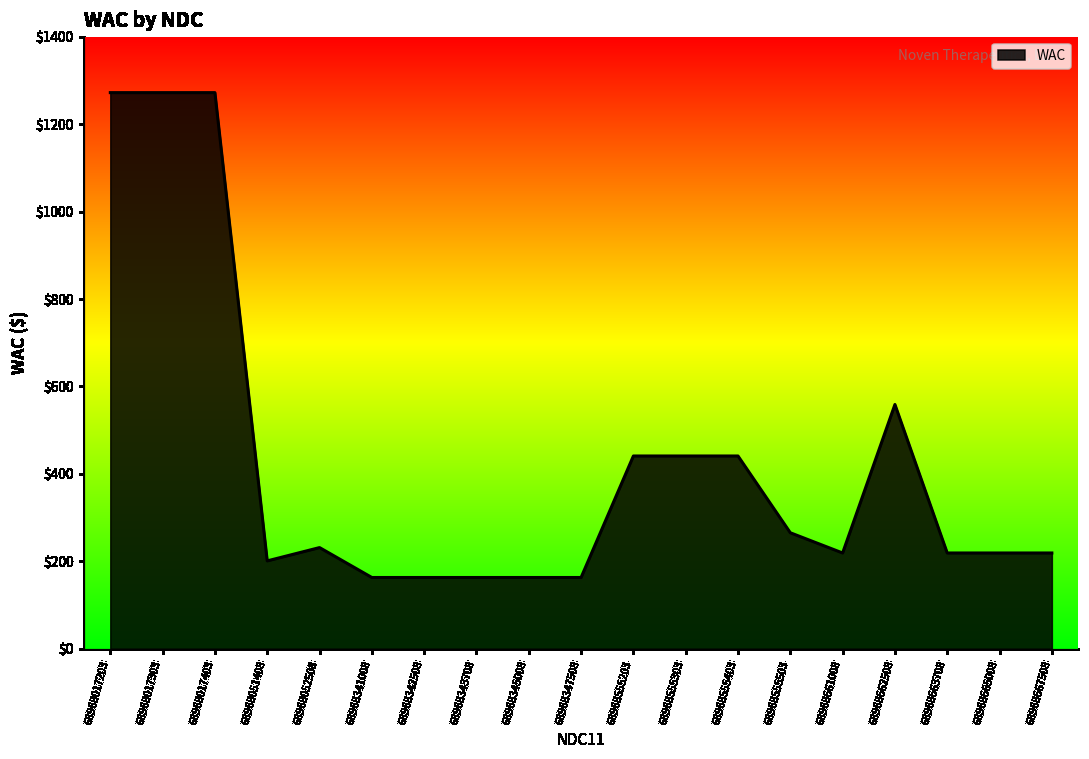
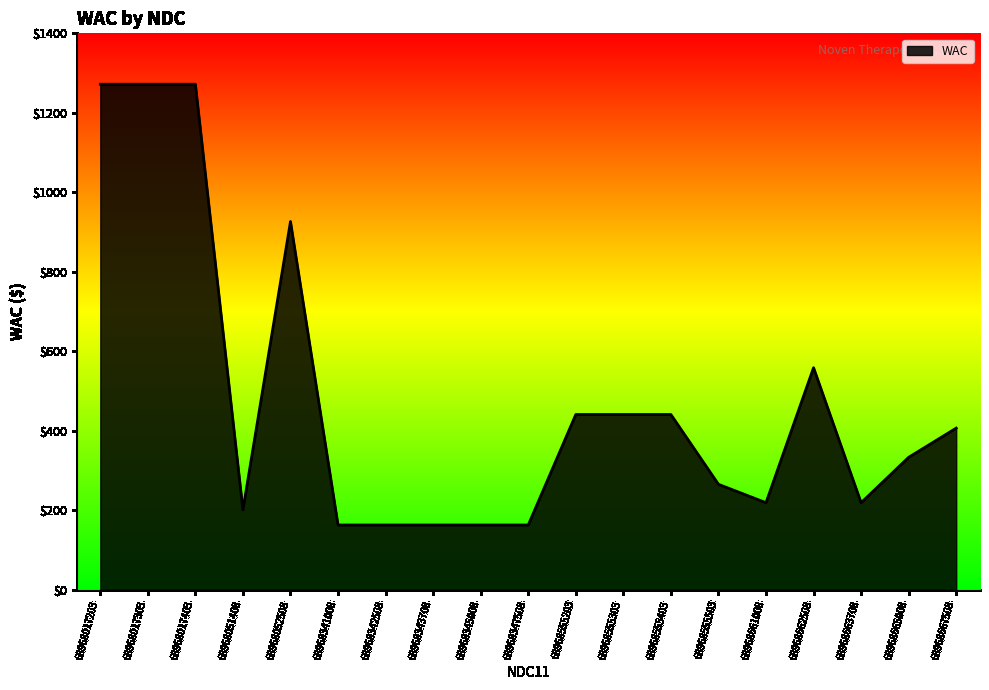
  {
    "68968017203": "$1270",
    "68968017303": "$1270",
    "68968017403": "$1270",
    "68968051408": "$200",
-   "68968052508": "$230",
+   "68968052508": "$930",
    "68968341008": "$160",
    "68968342508": "$160",
    "68968343708": "$160",
    "68968345008": "$160",
    "68968347508": "$160",
    "68968555203": "$440",
    "68968555303": "$440",
    "68968555403": "$440",
    "68968555503": "$270",
    "68968661008": "$220",
    "68968662508": "$560",
    "68968663708": "$220",
-   "68968665008": "$220",
-   "68968667508": "$220"
+   "68968665008": "$330",
+   "68968667508": "$410"
  }
